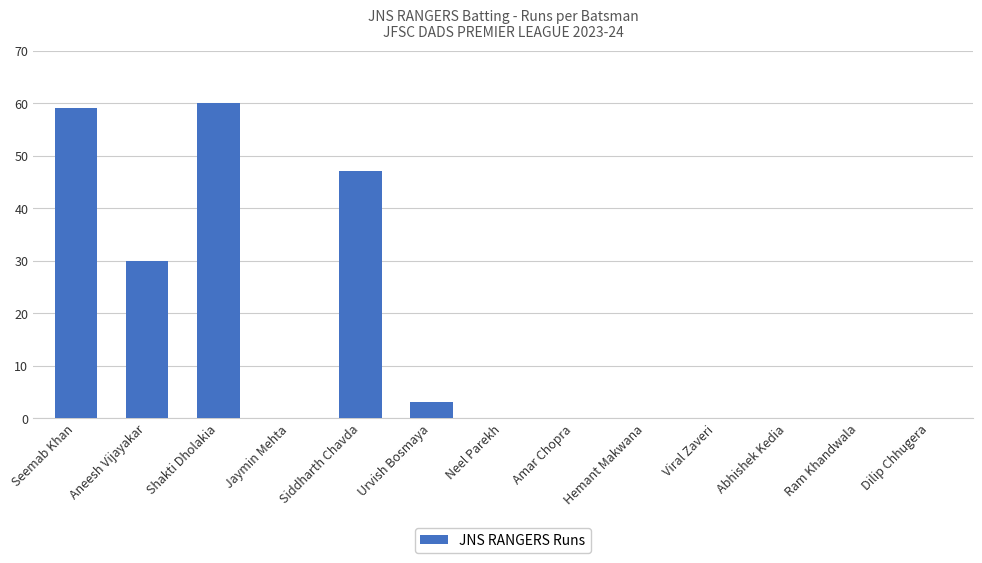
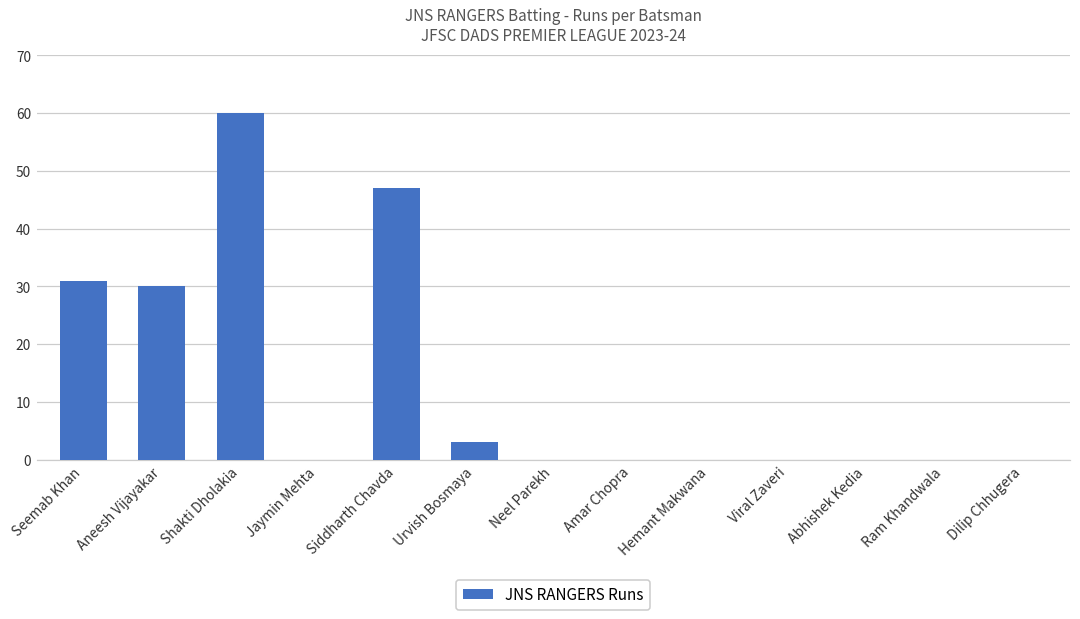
  {
-   "Seemab Khan": 59,
+   "Seemab Khan": 31,
    "Aneesh Vijayakar": 30,
    "Shakti Dholakia": 60,
    "Jaymin Mehta": 0,
    "Siddharth Chavda": 47,
    "Urvish Bosmaya": 3,
    "Neel Parekh": 0,
    "Amar Chopra": 0,
    "Hemant Makwana": 0,
    "Viral Zaveri": 0,
    "Abhishek Kedia": 0,
    "Ram Khandwala": 0,
    "Dilip Chhugera": 0
  }
